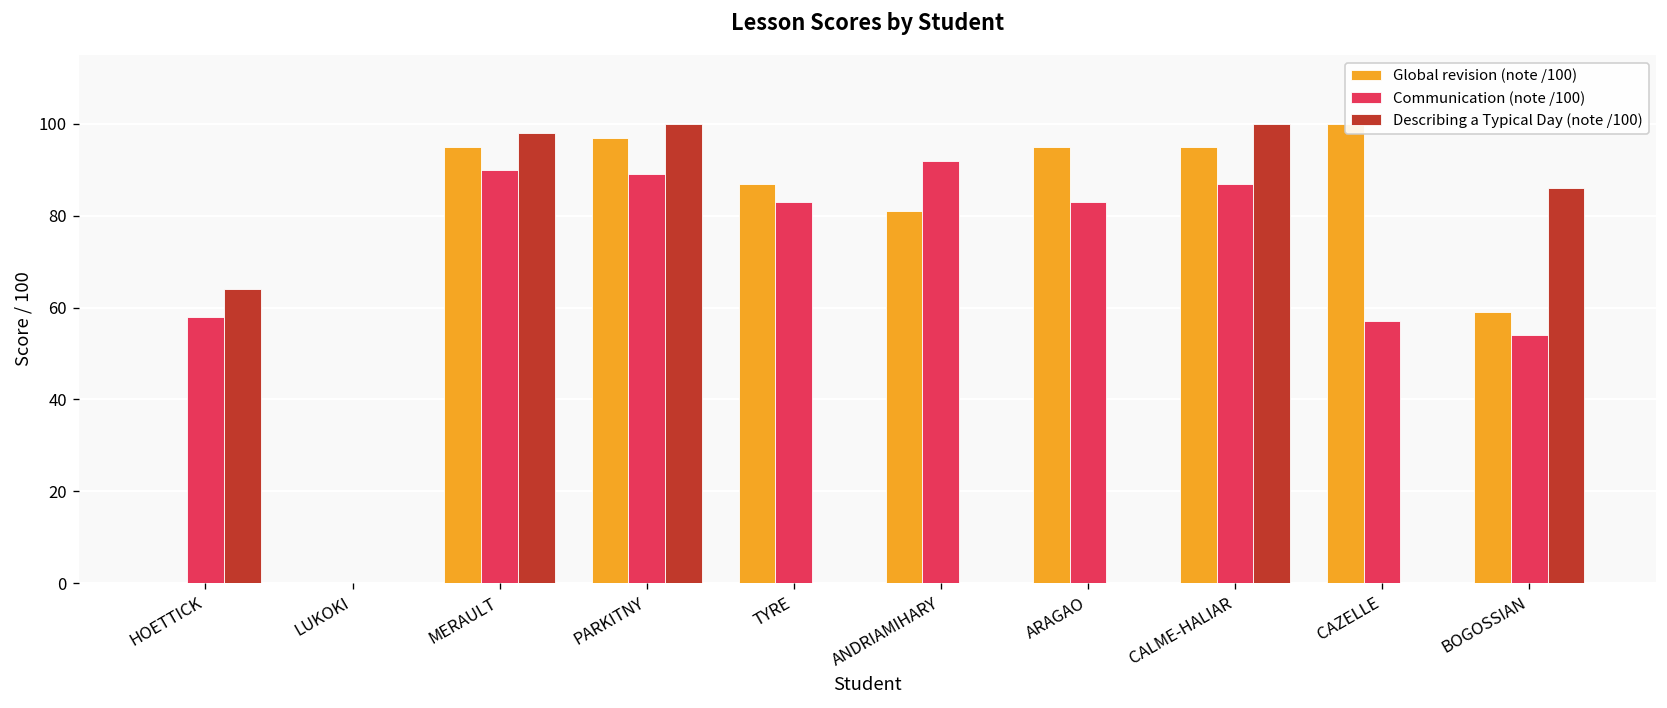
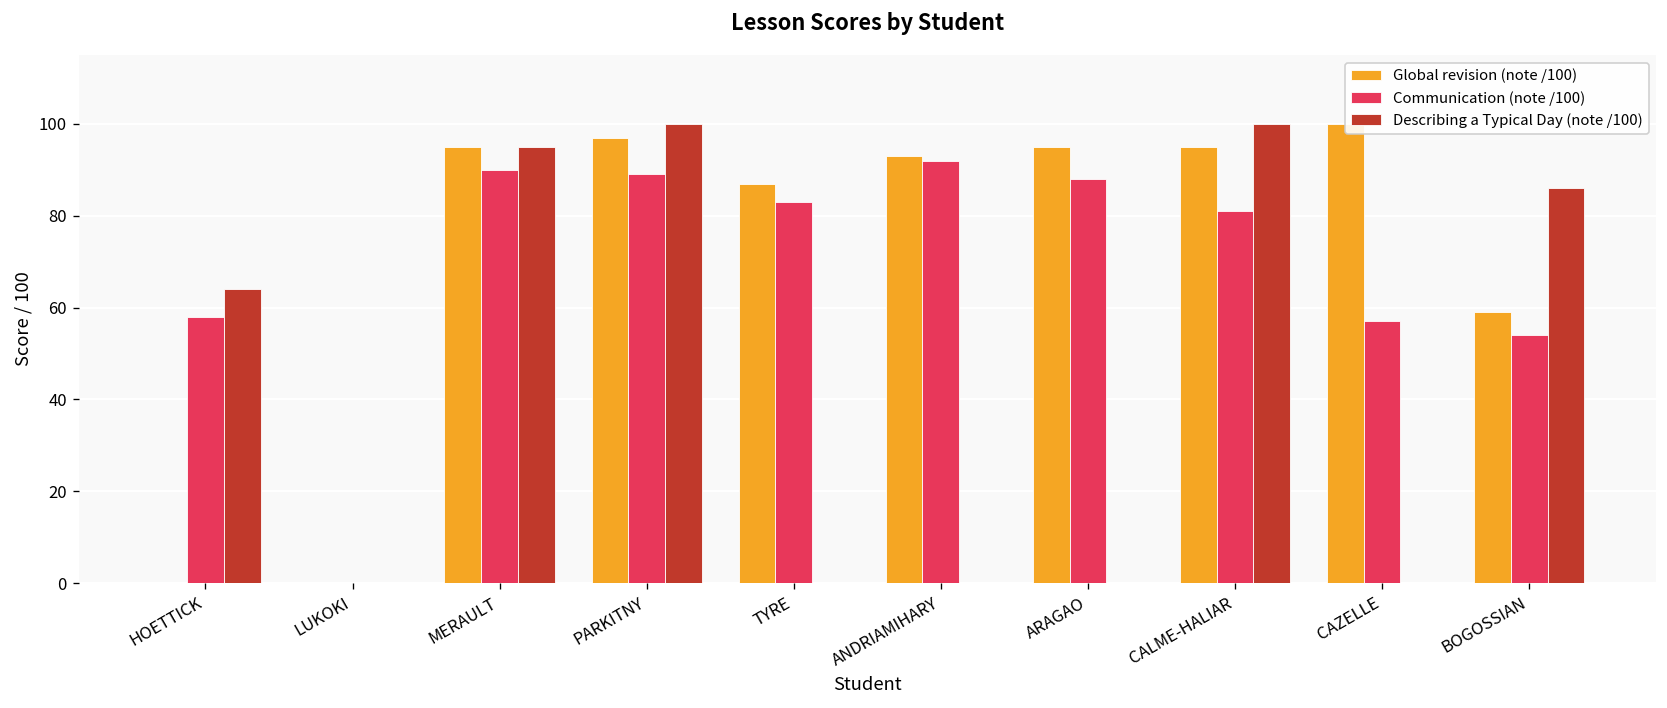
  {
    "Global revision (note /100)": {
      "HOETTICK": 0,
      "LUKOKI": 0,
      "MERAULT": 95,
      "PARKITNY": 97,
      "TYRE": 87,
-     "ANDRIAMIHARY": 81,
+     "ANDRIAMIHARY": 93,
      "ARAGAO": 95,
      "CALME-HALIAR": 95,
      "BOGOSSIAN": 59
    },
    "Communication (note /100)": {
      "HOETTICK": 58,
      "LUKOKI": 0,
      "MERAULT": 90,
      "PARKITNY": 89,
      "TYRE": 83,
      "ANDRIAMIHARY": 92,
-     "ARAGAO": 83,
-     "CALME-HALIAR": 87,
+     "ARAGAO": 88,
+     "CALME-HALIAR": 81,
      "CAZELLE": 57,
      "BOGOSSIAN": 54
    },
    "Describing a Typical Day (note /100)": {
      "HOETTICK": 64,
      "LUKOKI": 0,
-     "MERAULT": 98,
+     "MERAULT": 95,
      "PARKITNY": 100,
      "TYRE": 0,
      "ANDRIAMIHARY": 0,
      "ARAGAO": 0,
      "CALME-HALIAR": 100,
      "CAZELLE": 0,
      "BOGOSSIAN": 86
    }
  }
